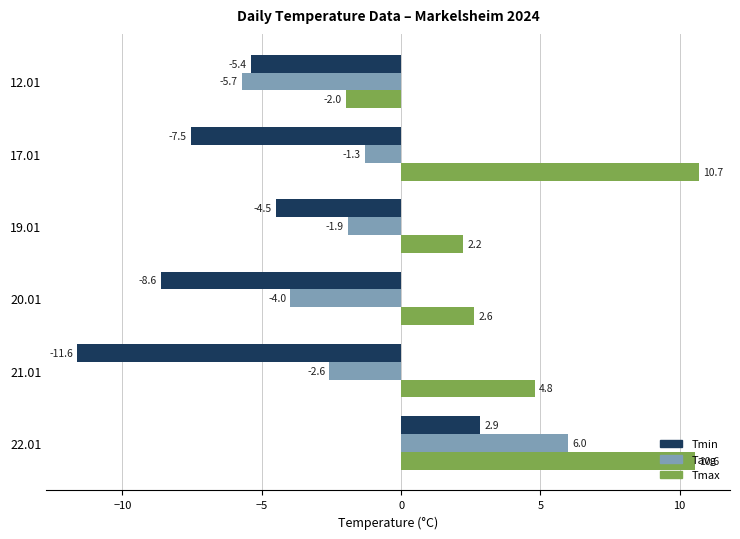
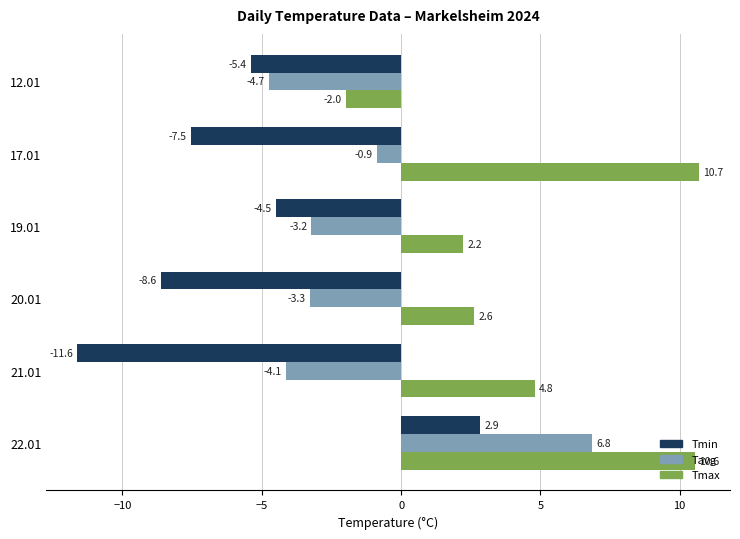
  {
    "Tmin": {
      "12.01": -5.4,
      "17.01": -7.5,
      "19.01": -4.5,
      "20.01": -8.6,
      "21.01": -11.6,
      "22.01": 2.9
    },
    "Tavg": {
-     "12.01": -5.7,
-     "17.01": -1.3,
-     "19.01": -1.9,
-     "20.01": -4.0,
-     "21.01": -2.6,
-     "22.01": 6.0
+     "12.01": -4.7,
+     "17.01": -0.9,
+     "19.01": -3.2,
+     "20.01": -3.3,
+     "21.01": -4.1,
+     "22.01": 6.8
    },
    "Tmax": {
      "12.01": -2.0,
      "17.01": 10.7,
      "19.01": 2.2,
      "20.01": 2.6,
      "21.01": 4.8,
      "22.01": 10.6
    }
  }
